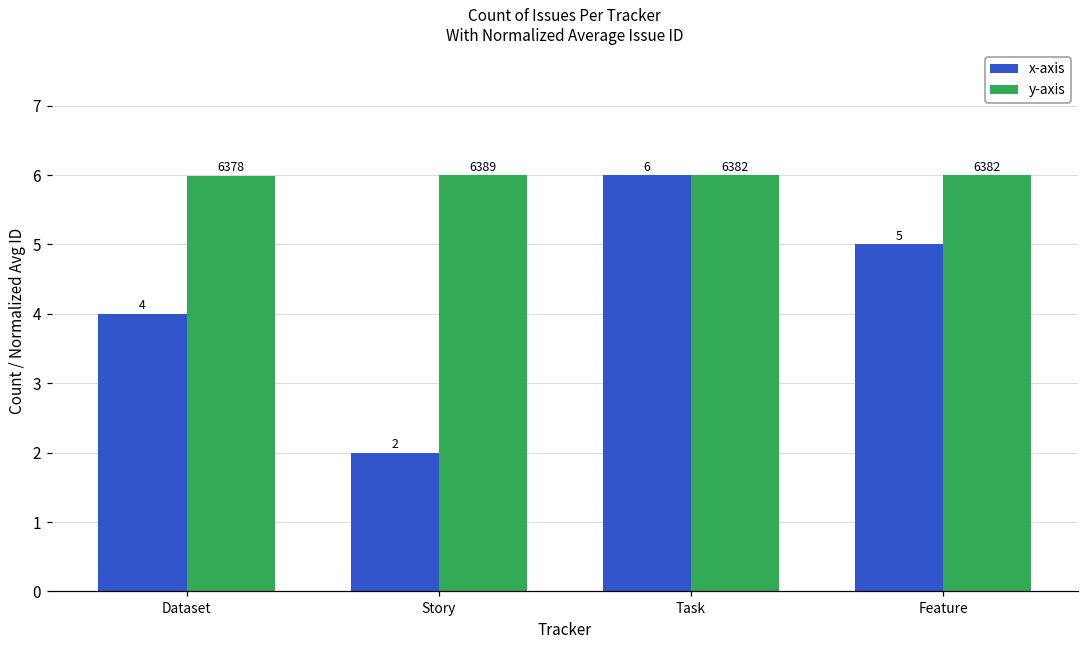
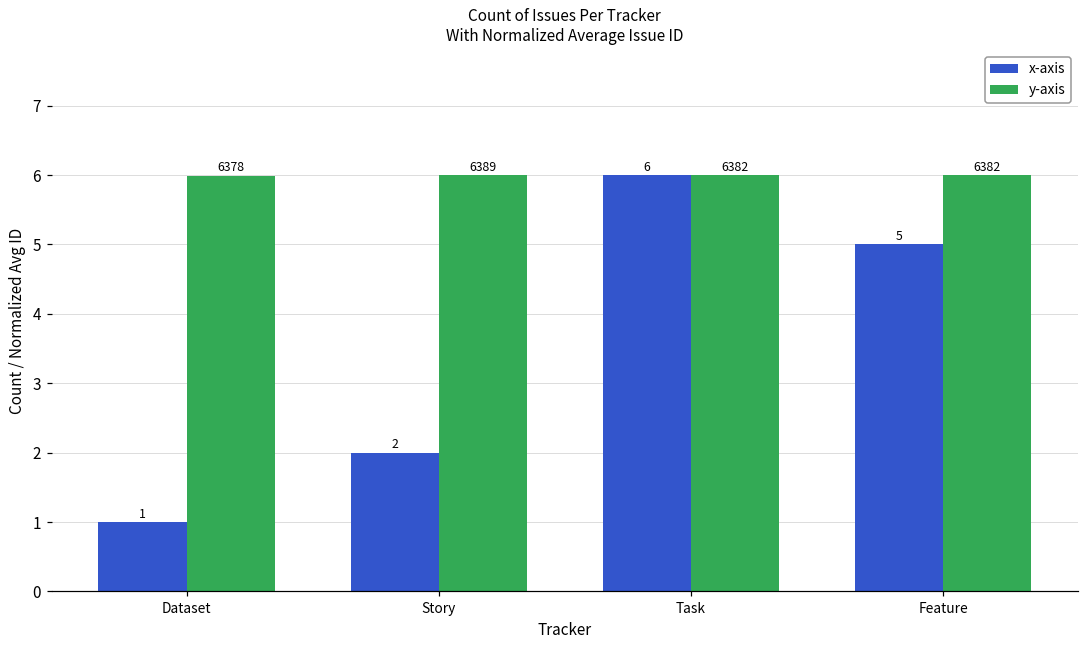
  {
    "x-axis": {
-     "Dataset": 4,
+     "Dataset": 1,
      "Story": 2,
      "Task": 6,
      "Feature": 5
    }
  }
